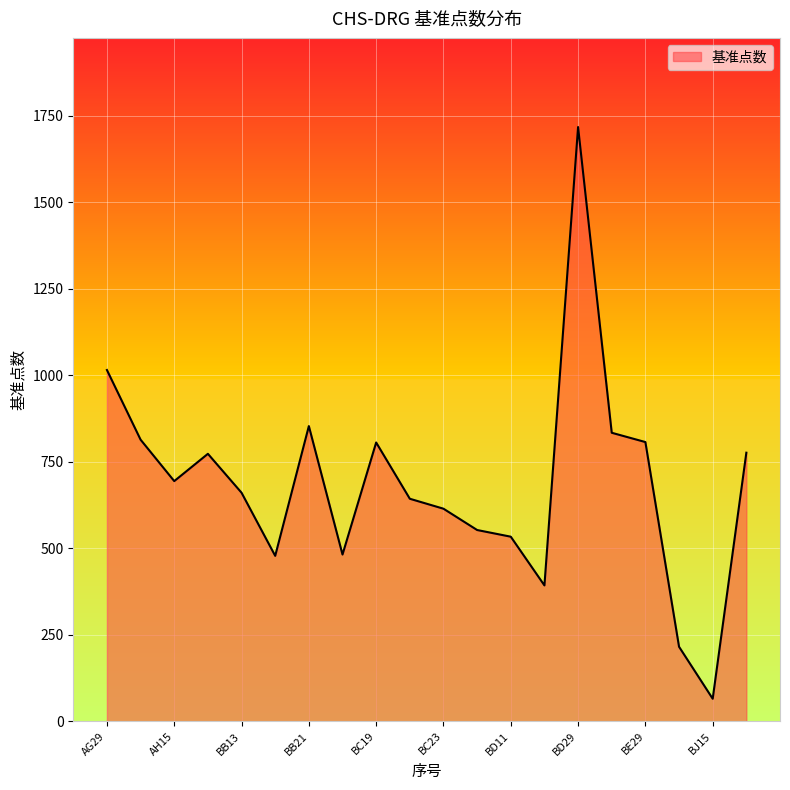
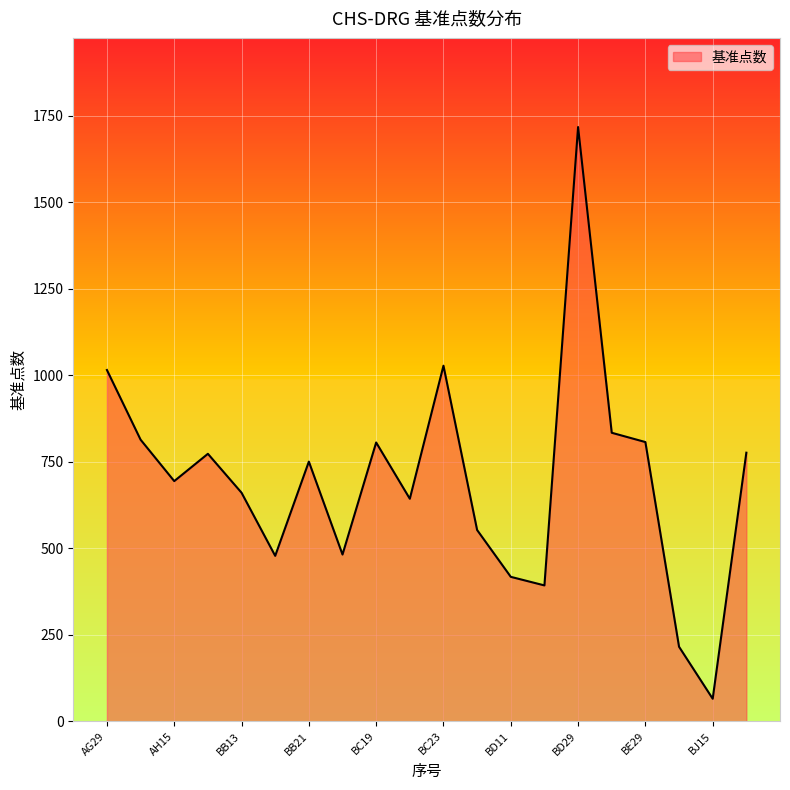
  {
    "AG29": 1020,
    "AH15": 690,
    "BB13": 660,
-   "BB21": 850,
+   "BB21": 750,
    "BC19": 810,
-   "BC23": 610,
-   "BD11": 530,
+   "BC23": 1030,
+   "BD11": 420,
    "BD29": 1720,
    "BE29": 810,
    "BJ15": 70
  }
